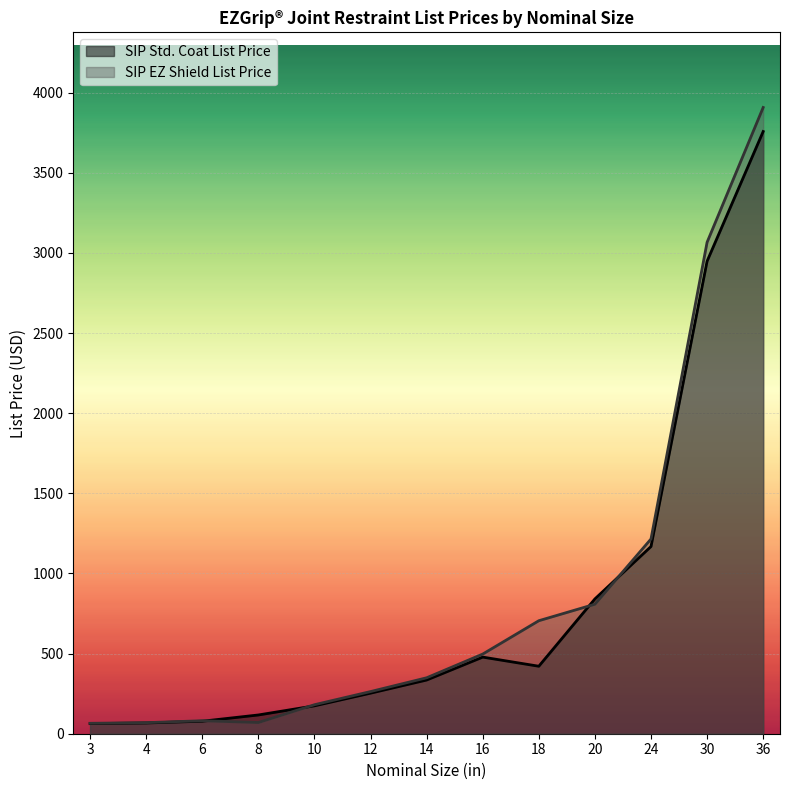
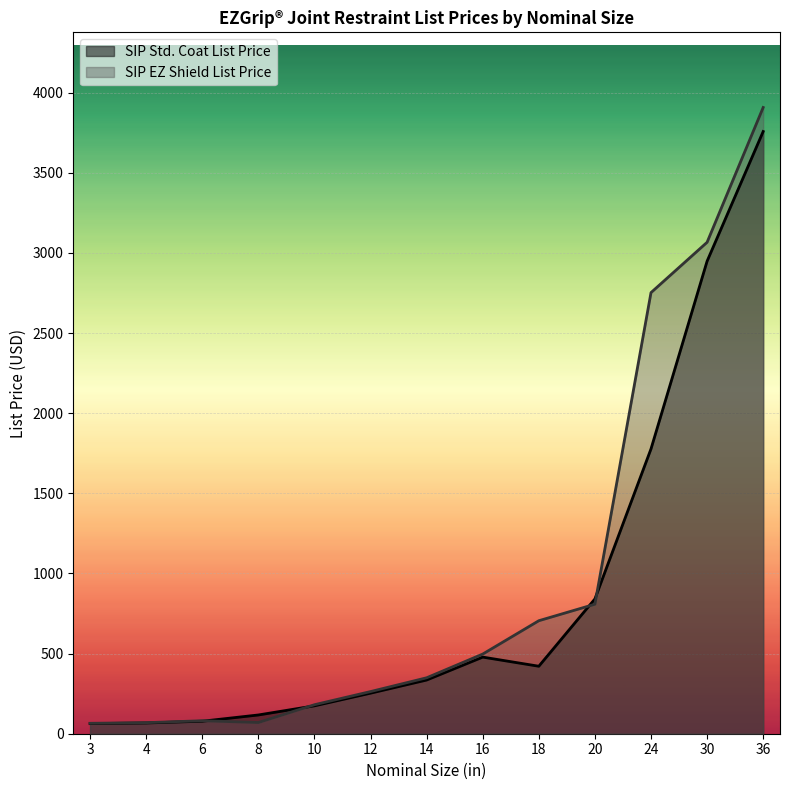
  {
    "SIP Std. Coat List Price": {
      "8": 120,
      "16": 480,
      "18": 420,
      "20": 840,
-     "24": 1170,
+     "24": 1780,
      "30": 2950,
      "36": 3760
    },
    "SIP EZ Shield List Price": {
      "8": 70,
      "16": 500,
      "18": 710,
      "20": 810,
-     "24": 1220,
+     "24": 2750,
      "30": 3070,
      "36": 3910
    }
  }
